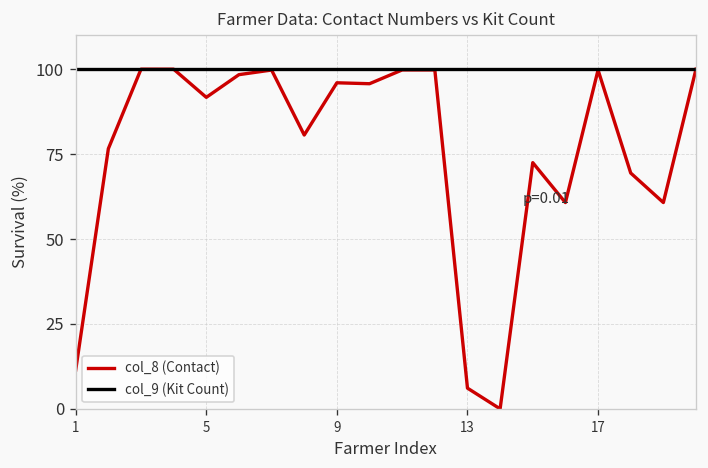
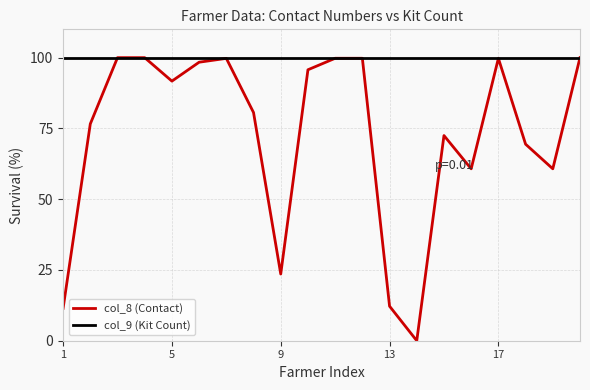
  {
    "col_8 (Contact)": {
      "1": 11,
      "5": 92,
-     "9": 96,
-     "13": 6
+     "9": 24,
+     "13": 12
    },
    "col_9 (Kit Count)": {
      "1": 100,
      "5": 100,
      "9": 100,
      "13": 100
    }
  }
